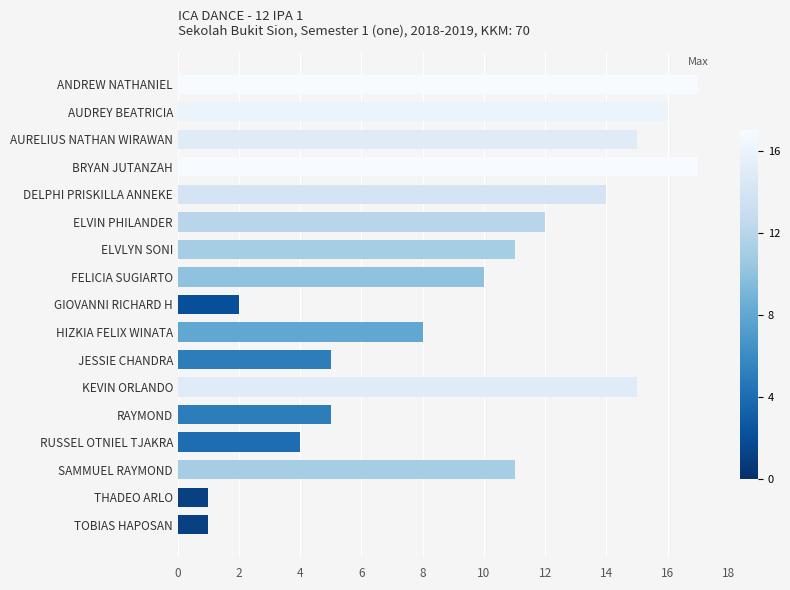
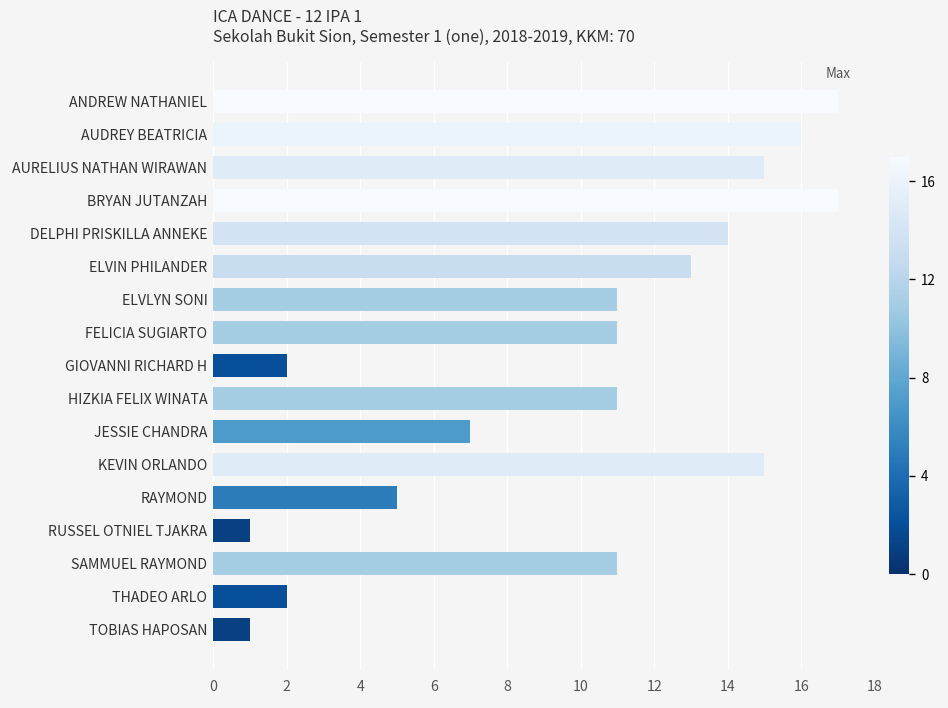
  {
    "ANDREW NATHANIEL": 17,
    "AUDREY BEATRICIA": 16,
    "AURELIUS NATHAN WIRAWAN": 15,
    "BRYAN JUTANZAH": 17,
    "DELPHI PRISKILLA ANNEKE": 14,
-   "ELVIN PHILANDER": 12,
+   "ELVIN PHILANDER": 13,
    "ELVLYN SONI": 11,
-   "FELICIA SUGIARTO": 10,
+   "FELICIA SUGIARTO": 11,
    "GIOVANNI RICHARD H": 2,
-   "HIZKIA FELIX WINATA": 8,
-   "JESSIE CHANDRA": 5,
+   "HIZKIA FELIX WINATA": 11,
+   "JESSIE CHANDRA": 7,
    "KEVIN ORLANDO": 15,
    "RAYMOND": 5,
-   "RUSSEL OTNIEL TJAKRA": 4,
+   "RUSSEL OTNIEL TJAKRA": 1,
    "SAMMUEL RAYMOND": 11,
-   "THADEO ARLO": 1,
+   "THADEO ARLO": 2,
    "TOBIAS HAPOSAN": 1
  }
